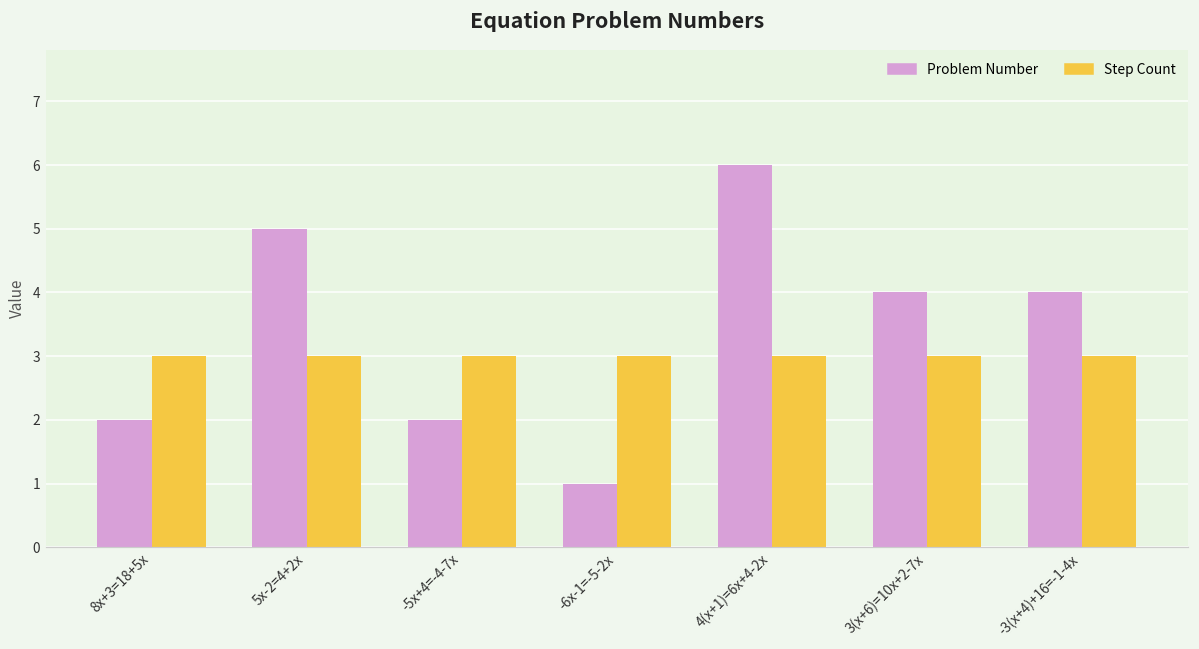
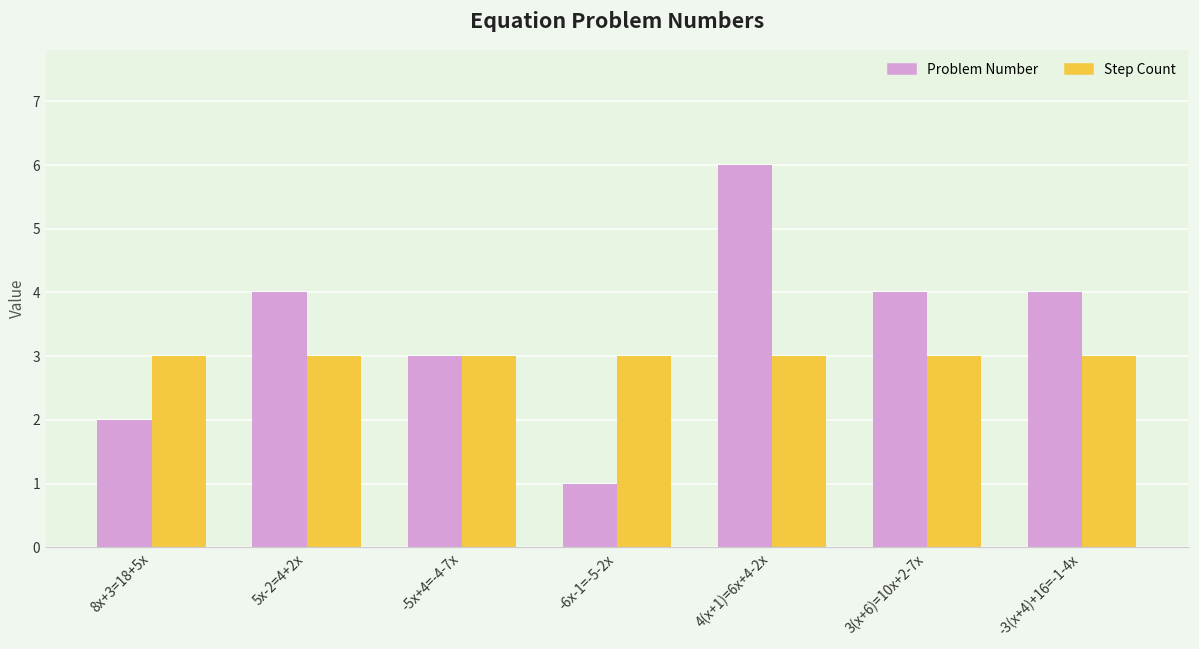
  {
    "Problem Number": {
      "8x+3=18+5x": 2,
-     "5x-2=4+2x": 5,
-     "-5x+4=-4-7x": 2,
+     "5x-2=4+2x": 4,
+     "-5x+4=-4-7x": 3,
      "-6x-1=-5-2x": 1,
      "4(x+1)=6x+4-2x": 6,
      "3(x+6)=10x+2-7x": 4,
      "-3(x+4)+16=-1-4x": 4
    },
    "Step Count": {
      "8x+3=18+5x": 3,
      "5x-2=4+2x": 3,
      "-5x+4=-4-7x": 3,
      "-6x-1=-5-2x": 3,
      "4(x+1)=6x+4-2x": 3,
      "3(x+6)=10x+2-7x": 3,
      "-3(x+4)+16=-1-4x": 3
    }
  }
